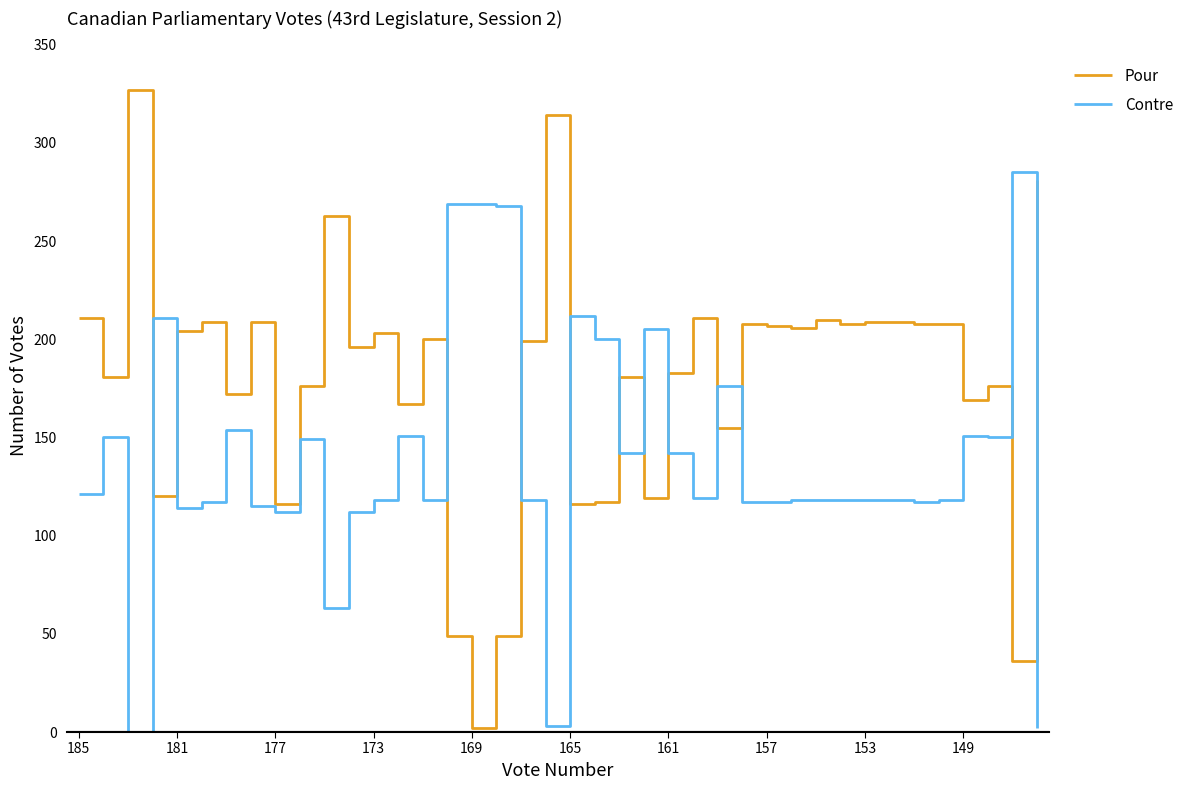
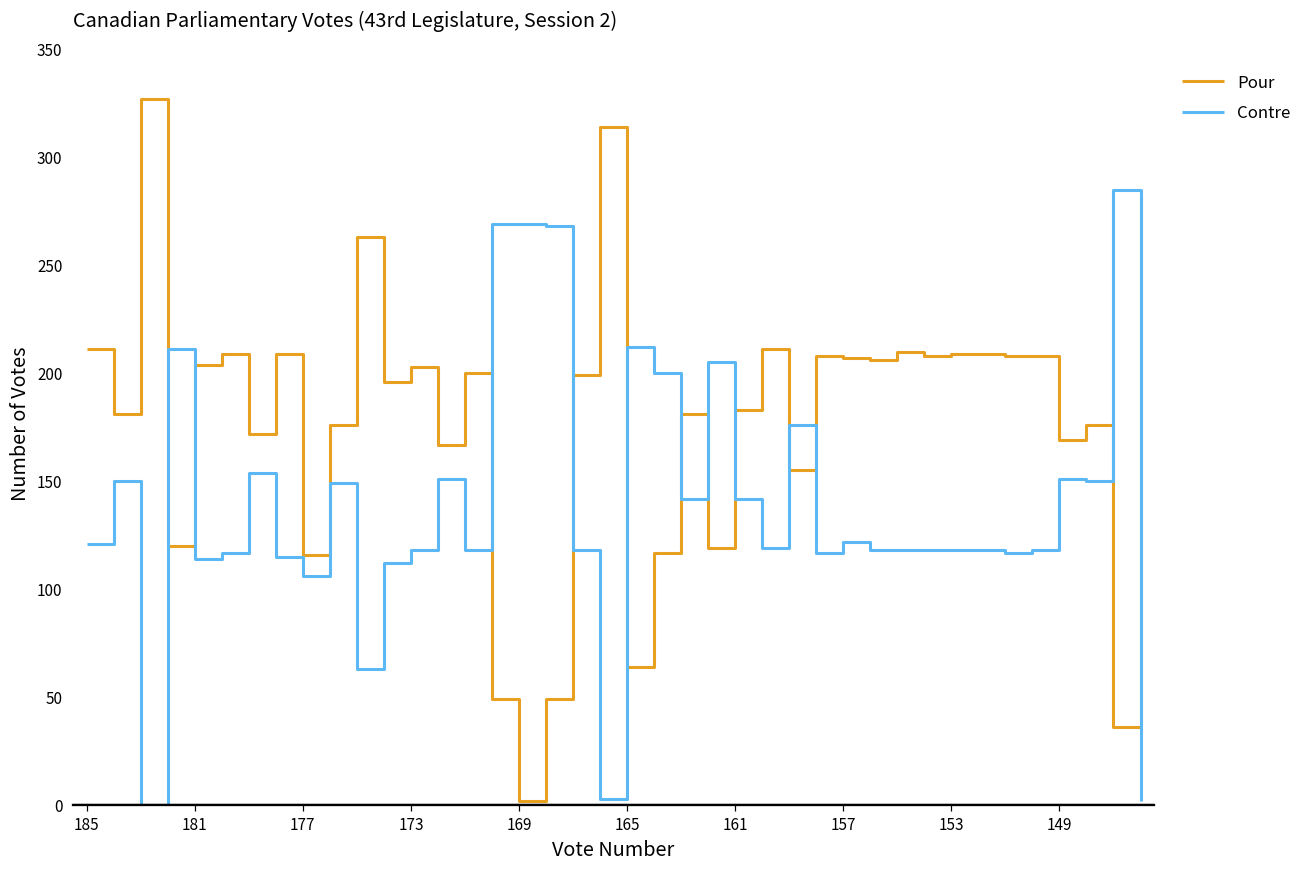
  {
    "Pour": {
      "185": 211,
      "181": 204,
      "177": 116,
      "173": 203,
      "169": 2,
-     "165": 116,
+     "165": 64,
      "161": 183,
      "157": 207,
      "153": 209,
      "149": 169
    },
    "Contre": {
      "185": 121,
      "181": 114,
-     "177": 112,
+     "177": 106,
      "173": 118,
      "169": 269,
      "165": 212,
      "161": 142,
-     "157": 117,
+     "157": 122,
      "153": 118,
      "149": 151
    }
  }
